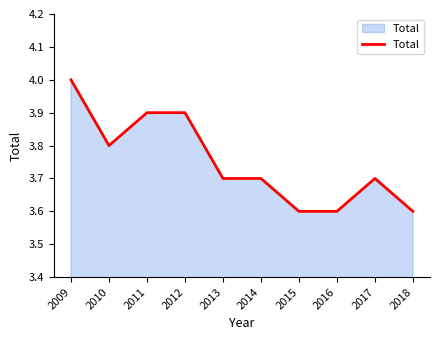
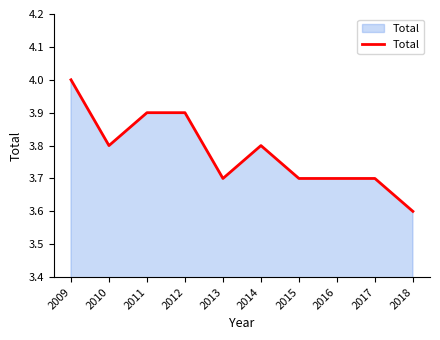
  {
    "2009": 4.0,
    "2010": 3.8,
    "2011": 3.9,
    "2012": 3.9,
    "2013": 3.7,
-   "2014": 3.7,
-   "2015": 3.6,
-   "2016": 3.6,
+   "2014": 3.8,
+   "2015": 3.7,
+   "2016": 3.7,
    "2017": 3.7,
    "2018": 3.6
  }
